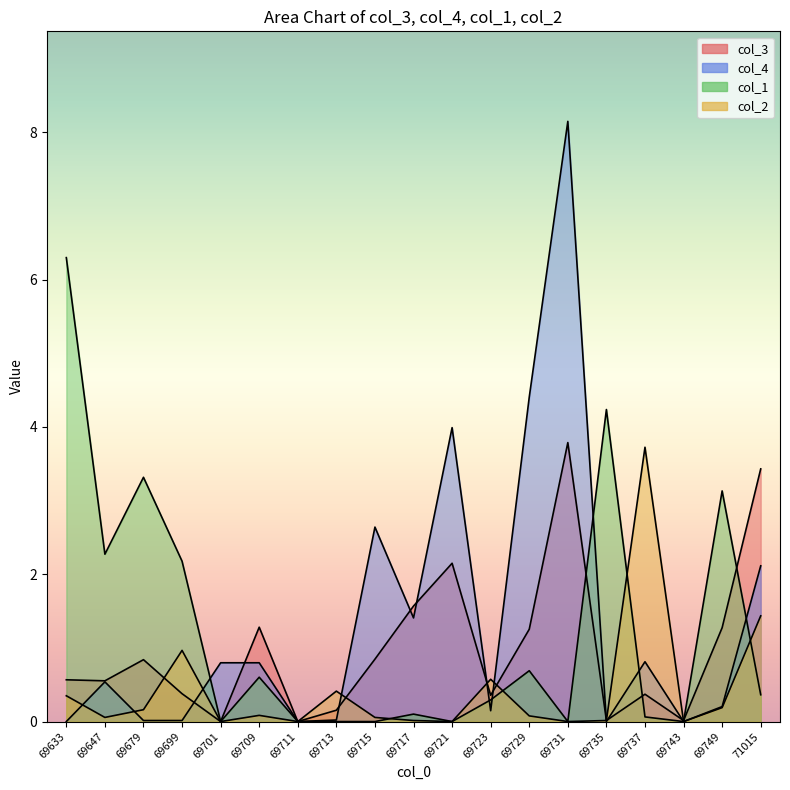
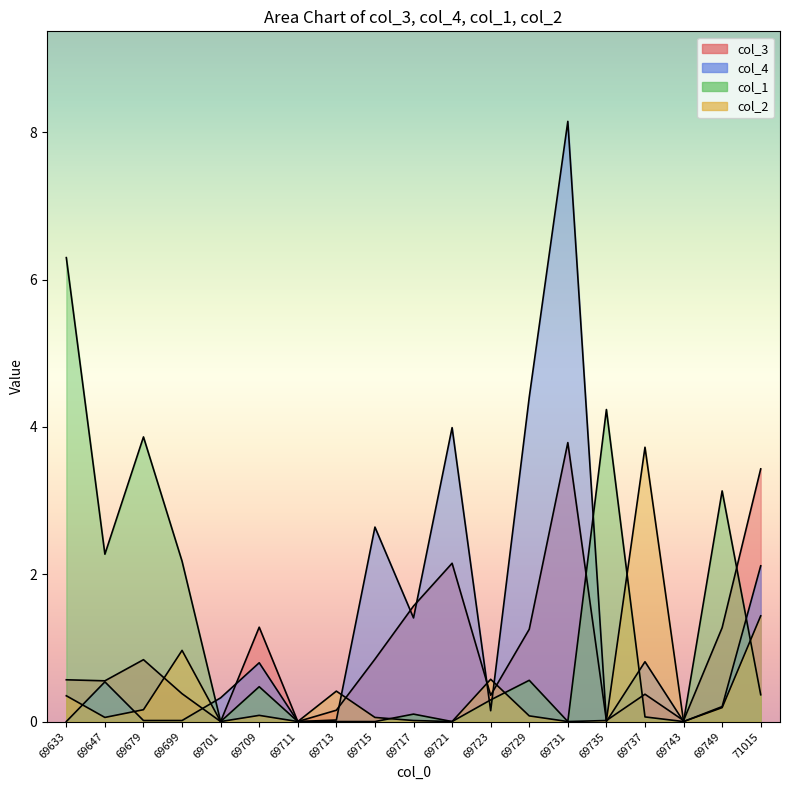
  {
    "col_4": {
      "69633": 0.0,
      "69679": 0.0,
      "69699": 0.0,
-     "69701": 0.8,
+     "69701": 0.3,
      "69709": 0.8,
      "69715": 2.6,
      "69717": 1.4,
      "69721": 4.0,
      "69723": 0.1,
      "69729": 4.4,
      "69731": 8.1,
      "69737": 0.8,
      "71015": 2.1
    },
    "col_1": {
      "69633": 6.3,
      "69647": 2.3,
-     "69679": 3.3,
+     "69679": 3.9,
      "69699": 2.2,
-     "69709": 0.6,
+     "69709": 0.5,
      "69715": 0.0,
      "69717": 0.1,
      "69723": 0.3,
-     "69729": 0.7,
+     "69729": 0.6,
      "69735": 4.2,
      "69737": 0.1,
      "69749": 3.1,
      "71015": 0.4
    }
  }
